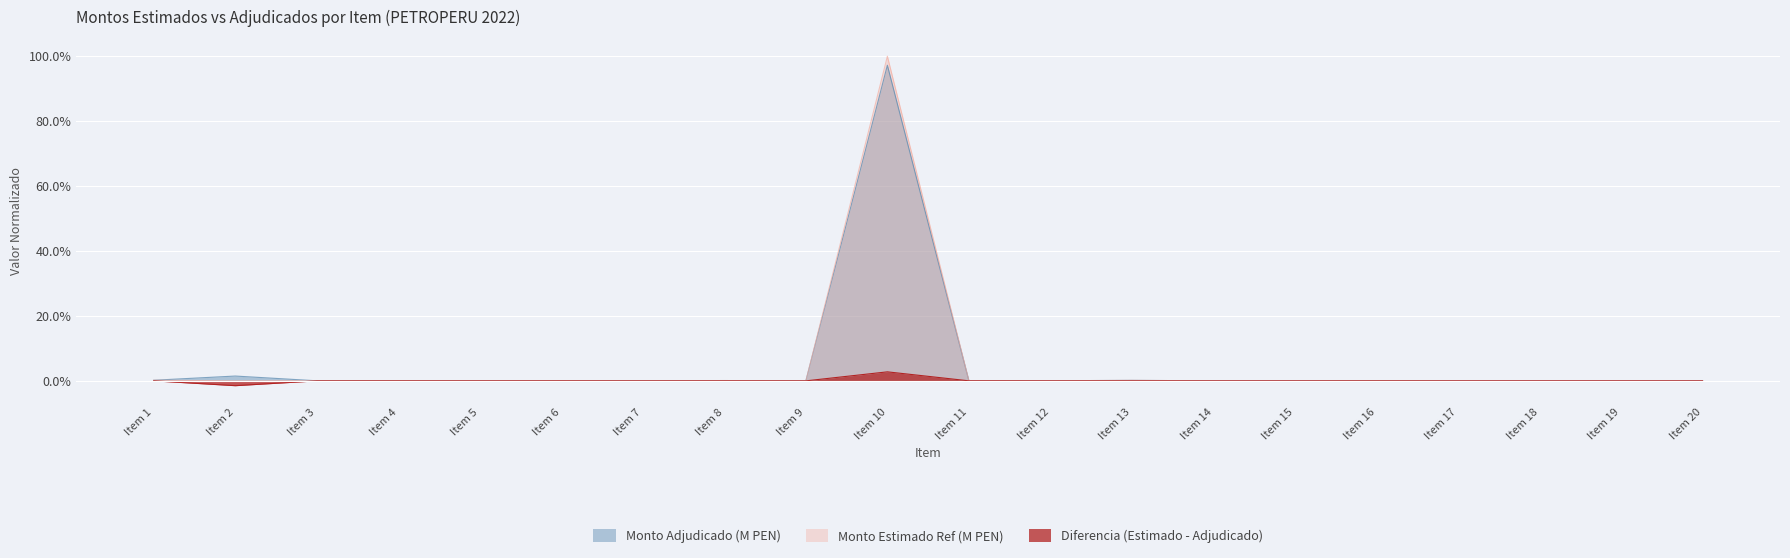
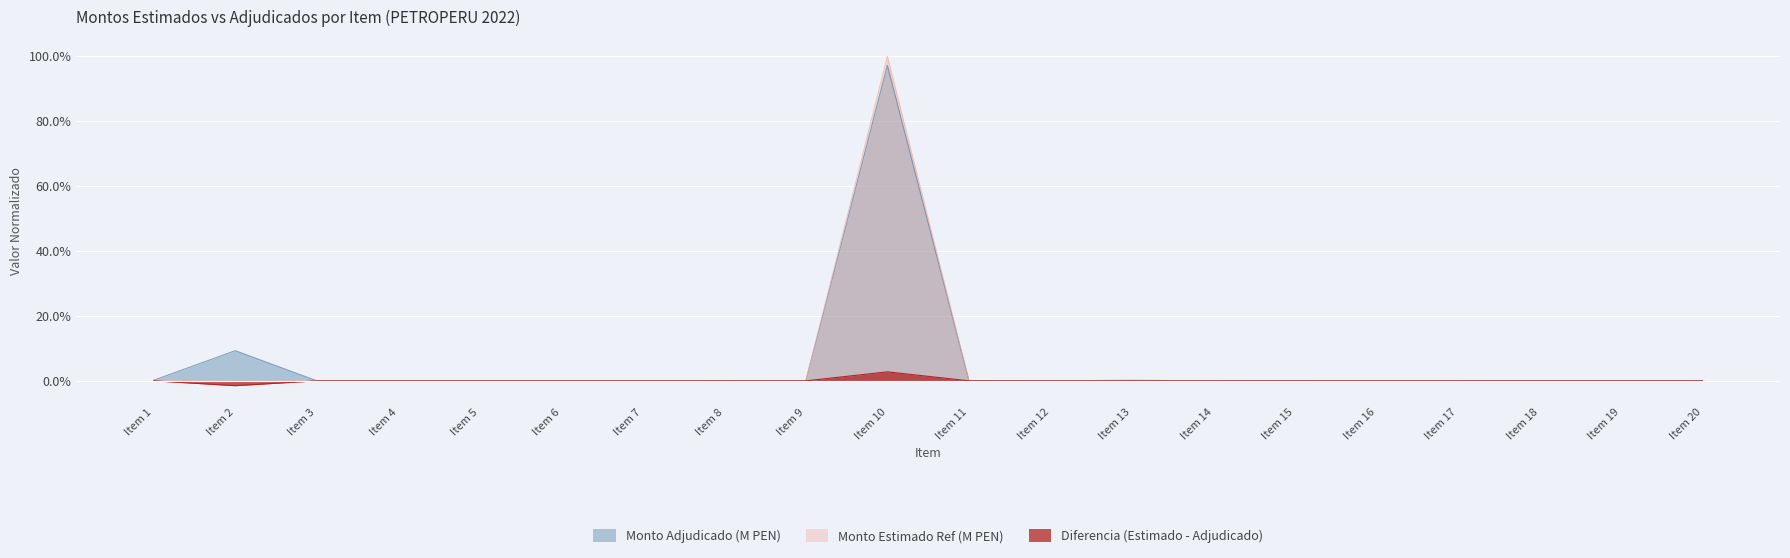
  {
    "Monto Adjudicado (M PEN)": {
-     "Item 2": "1%",
+     "Item 2": "9%",
      "Item 10": "97%"
    },
    "Monto Estimado Ref (M PEN)": {
      "Item 10": "100%"
    }
  }
